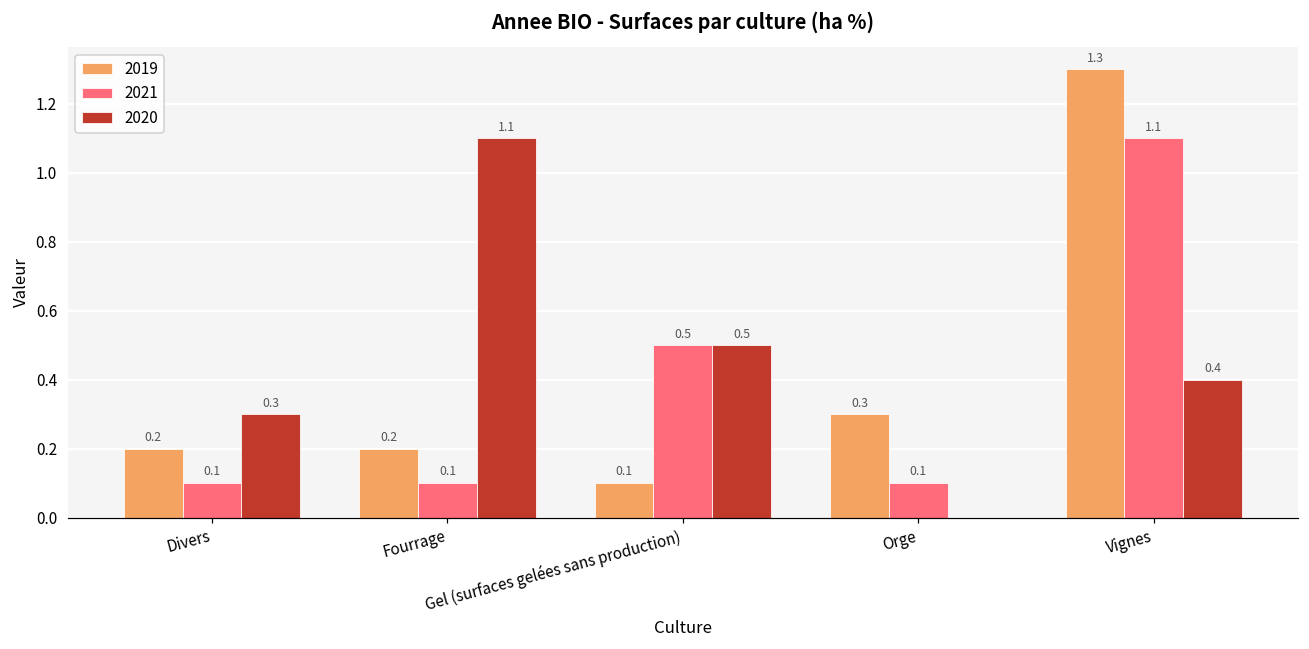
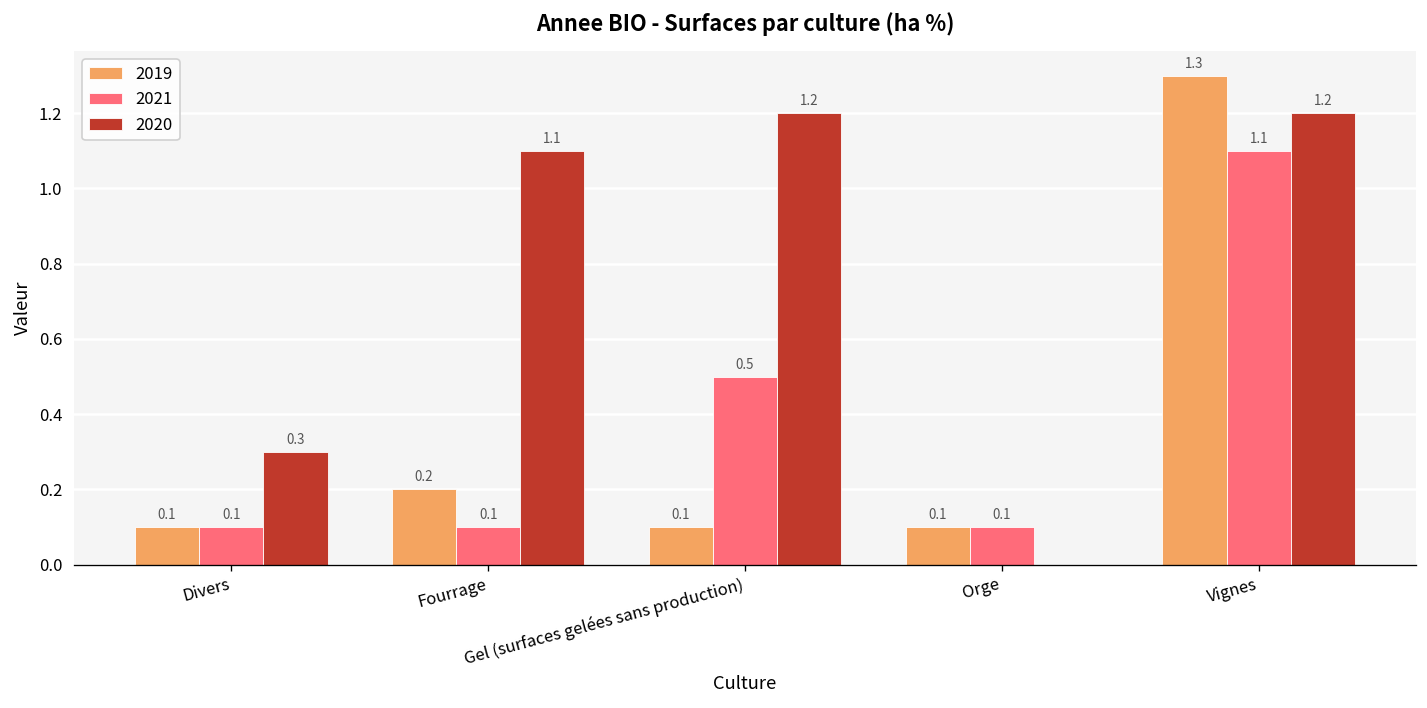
  {
    "2019": {
-     "Divers": 0.2,
+     "Divers": 0.1,
      "Fourrage": 0.2,
      "Gel (surfaces gelées sans production)": 0.1,
-     "Orge": 0.3,
+     "Orge": 0.1,
      "Vignes": 1.3
    },
    "2021": {
      "Divers": 0.1,
      "Fourrage": 0.1,
      "Gel (surfaces gelées sans production)": 0.5,
      "Orge": 0.1,
      "Vignes": 1.1
    },
    "2020": {
      "Divers": 0.3,
      "Fourrage": 1.1,
-     "Gel (surfaces gelées sans production)": 0.5,
-     "Vignes": 0.4
+     "Gel (surfaces gelées sans production)": 1.2,
+     "Vignes": 1.2
    }
  }
